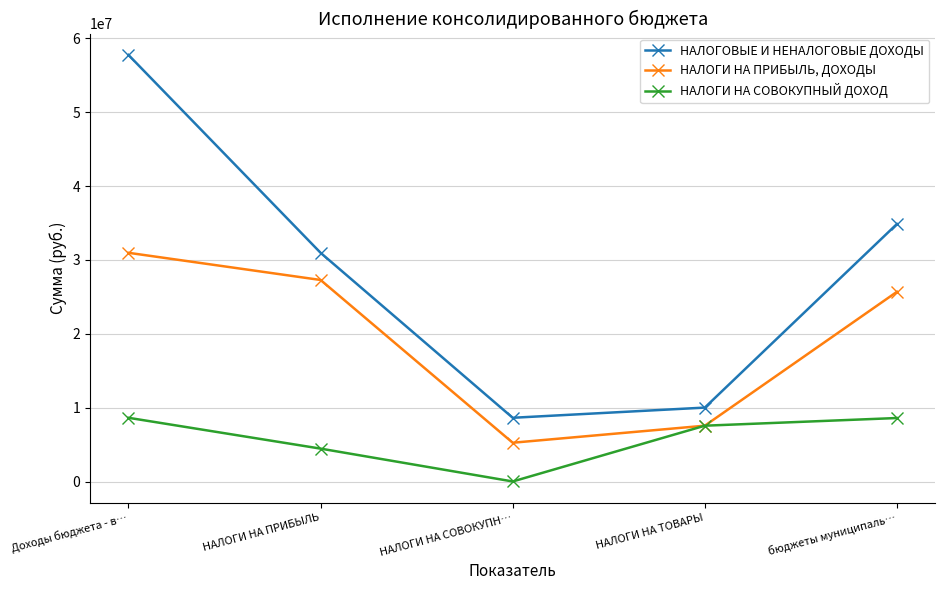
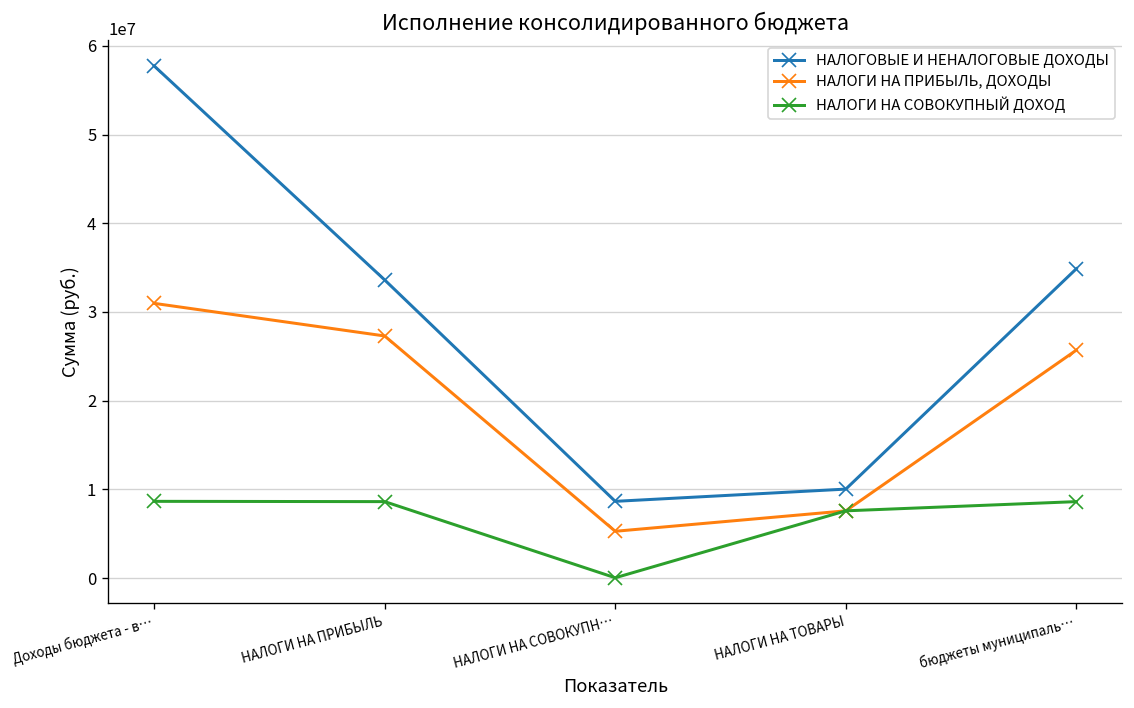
  {
    "НАЛОГОВЫЕ И НЕНАЛОГОВЫЕ ДОХОДЫ": {
      "Доходы бюджета - в…": 58000000,
-     "НАЛОГИ НА ПРИБЫЛЬ": 31000000,
+     "НАЛОГИ НА ПРИБЫЛЬ": 34000000,
      "НАЛОГИ НА СОВОКУПН…": 9000000,
      "НАЛОГИ НА ТОВАРЫ": 10000000,
      "бюджеты муниципаль…": 35000000
    },
    "НАЛОГИ НА ПРИБЫЛЬ, ДОХОДЫ": {
      "Доходы бюджета - в…": 31000000,
      "НАЛОГИ НА ПРИБЫЛЬ": 27000000,
      "НАЛОГИ НА СОВОКУПН…": 5000000,
      "бюджеты муниципаль…": 26000000
    },
    "НАЛОГИ НА СОВОКУПНЫЙ ДОХОД": {
      "Доходы бюджета - в…": 9000000,
-     "НАЛОГИ НА ПРИБЫЛЬ": 4000000,
+     "НАЛОГИ НА ПРИБЫЛЬ": 9000000,
      "НАЛОГИ НА СОВОКУПН…": 0,
      "бюджеты муниципаль…": 9000000
    }
  }
